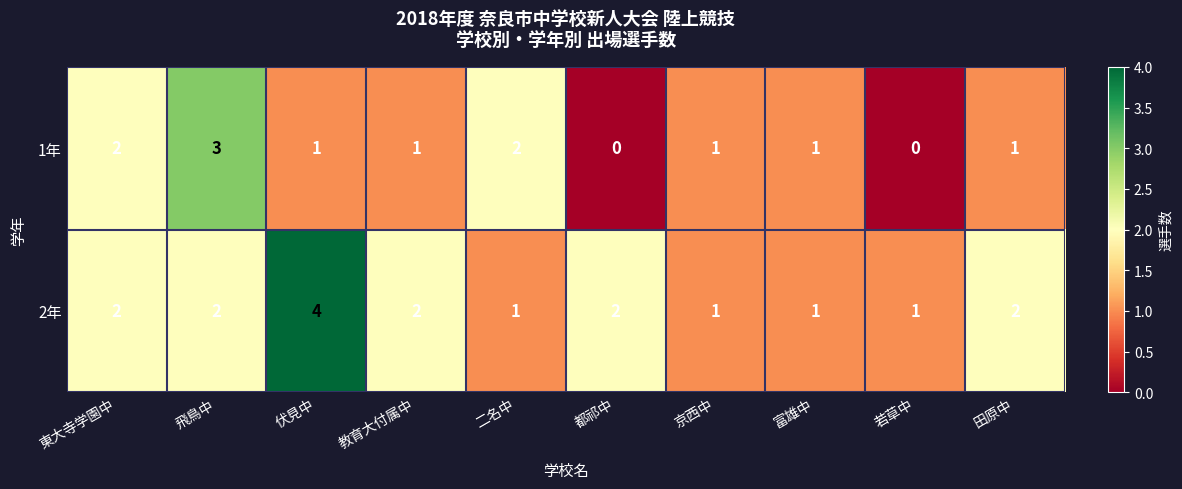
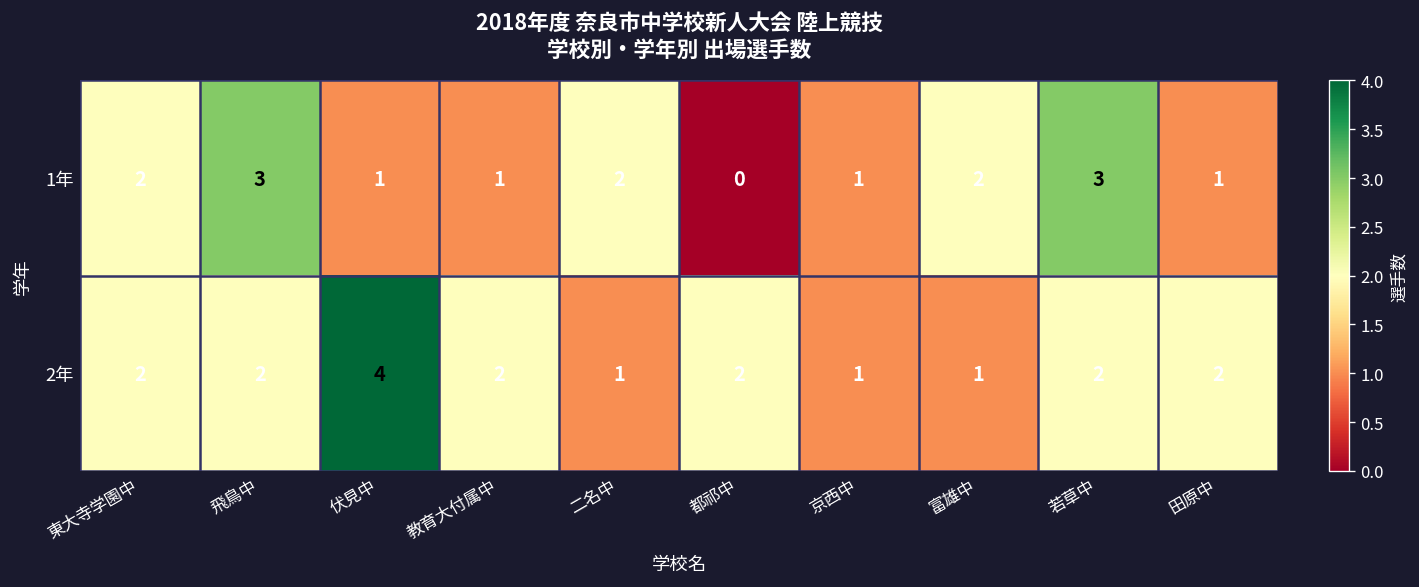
  {
    "1年": {
      "東大寺学園中": 2,
      "飛鳥中": 3,
      "伏見中": 1,
      "教育大付属中": 1,
      "二名中": 2,
      "都祁中": 0,
      "京西中": 1,
-     "富雄中": 1,
-     "若草中": 0,
+     "富雄中": 2,
+     "若草中": 3,
      "田原中": 1
    },
    "2年": {
      "東大寺学園中": 2,
      "飛鳥中": 2,
      "伏見中": 4,
      "教育大付属中": 2,
      "二名中": 1,
      "都祁中": 2,
      "京西中": 1,
      "富雄中": 1,
-     "若草中": 1,
+     "若草中": 2,
      "田原中": 2
    }
  }
